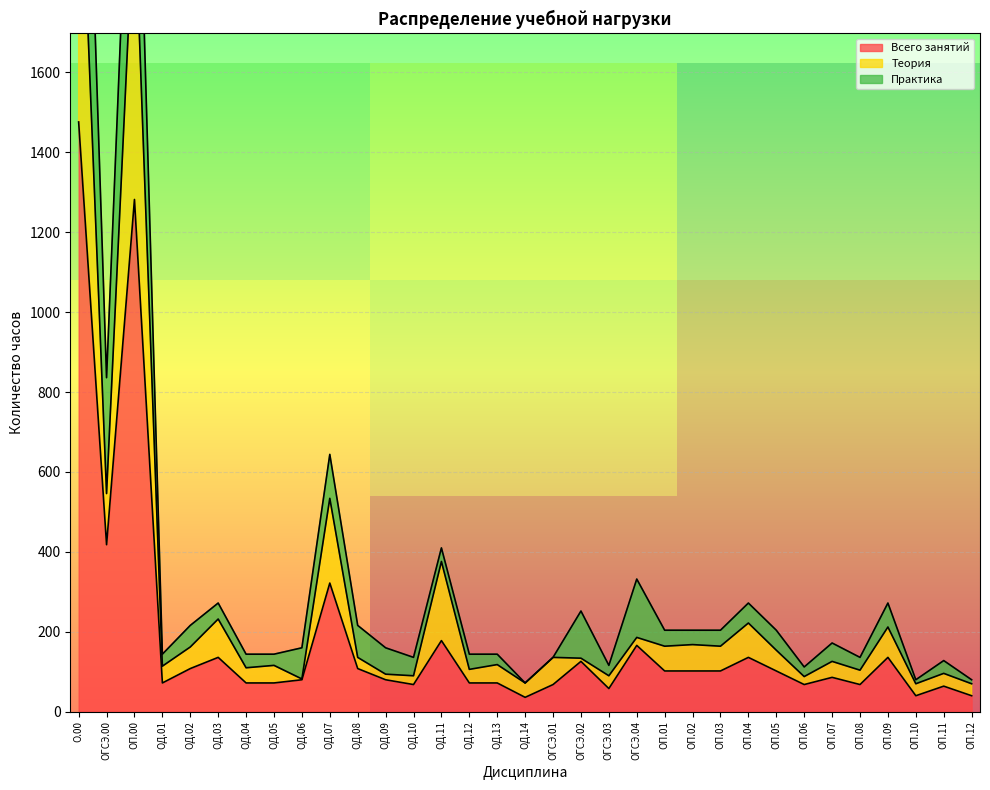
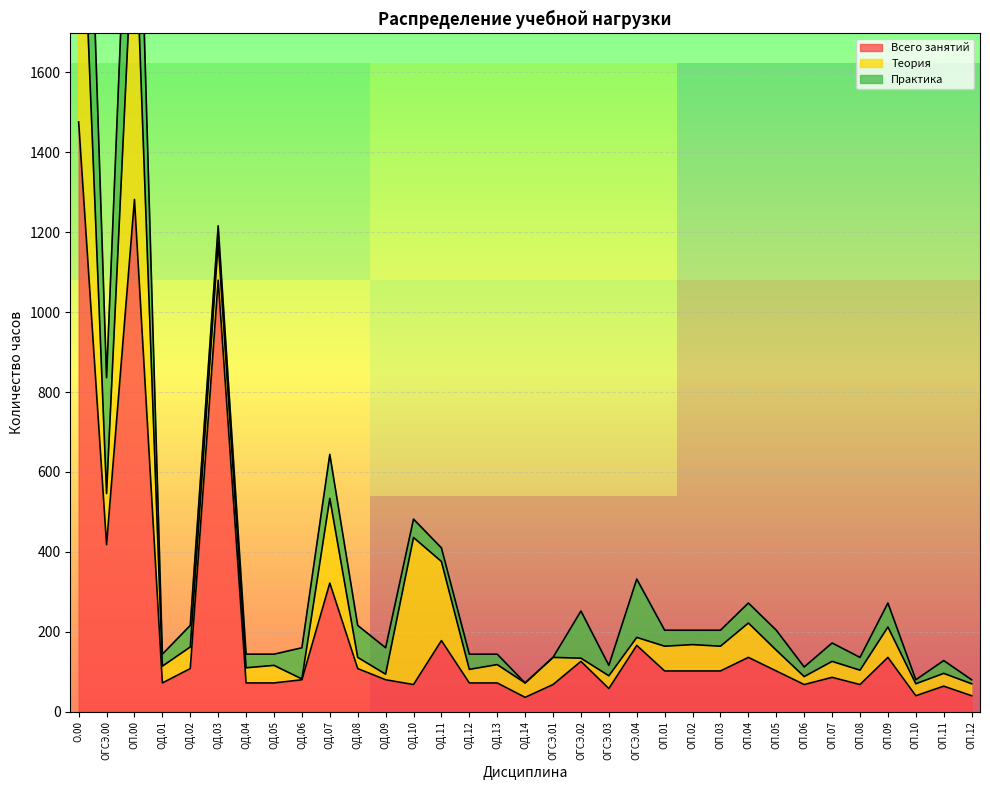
  {
    "Всего занятий": {
      "О.00": 1480,
      "ОГСЭ.00": 420,
      "ОП.00": 1280,
      "ОД.01": 70,
      "ОД.02": 110,
-     "ОД.03": 140,
+     "ОД.03": 1080,
      "ОД.04": 70,
      "ОД.05": 70,
      "ОД.07": 320,
      "ОД.08": 110,
      "ОД.09": 80,
      "ОД.10": 70,
      "ОД.11": 180,
      "ОД.12": 70,
      "ОД.13": 70,
      "ОД.14": 40,
      "ОГСЭ.01": 70,
      "ОГСЭ.02": 130,
      "ОГСЭ.03": 60,
      "ОГСЭ.04": 170,
      "ОП.01": 100,
      "ОП.02": 100,
      "ОП.03": 100,
      "ОП.04": 140,
      "ОП.05": 100,
      "ОП.06": 70,
      "ОП.07": 90,
      "ОП.08": 70,
      "ОП.09": 140,
      "ОП.10": 40,
      "ОП.11": 60,
      "ОП.12": 40
    },
    "Теория": {
      "ОГСЭ.00": 130,
      "ОД.01": 40,
      "ОД.02": 50,
      "ОД.03": 100,
      "ОД.04": 40,
      "ОД.05": 40,
      "ОД.07": 210,
      "ОД.08": 30,
      "ОД.09": 10,
-     "ОД.10": 20,
+     "ОД.10": 370,
      "ОД.11": 200,
      "ОД.12": 30,
      "ОД.13": 50,
      "ОГСЭ.02": 10,
      "ОГСЭ.03": 30,
      "ОГСЭ.04": 20,
      "ОП.01": 60,
      "ОП.02": 70,
      "ОП.03": 60,
      "ОП.04": 90,
      "ОП.05": 50,
      "ОП.06": 20,
      "ОП.07": 40,
      "ОП.08": 40,
      "ОП.09": 80,
      "ОП.10": 30,
      "ОП.11": 30,
      "ОП.12": 30
    },
    "Практика": {
      "ОГСЭ.00": 290,
      "ОД.01": 30,
      "ОД.02": 50,
      "ОД.03": 40,
      "ОД.04": 30,
      "ОД.05": 30,
      "ОД.06": 80,
      "ОД.07": 110,
      "ОД.08": 80,
      "ОД.09": 70,
      "ОД.10": 50,
      "ОД.11": 30,
      "ОД.12": 40,
      "ОД.13": 30,
      "ОГСЭ.02": 120,
      "ОГСЭ.03": 30,
      "ОГСЭ.04": 150,
      "ОП.01": 40,
      "ОП.02": 40,
      "ОП.03": 40,
      "ОП.04": 50,
      "ОП.05": 50,
      "ОП.06": 20,
      "ОП.07": 50,
      "ОП.08": 30,
      "ОП.09": 60,
      "ОП.10": 10,
      "ОП.11": 30,
      "ОП.12": 10
    }
  }
